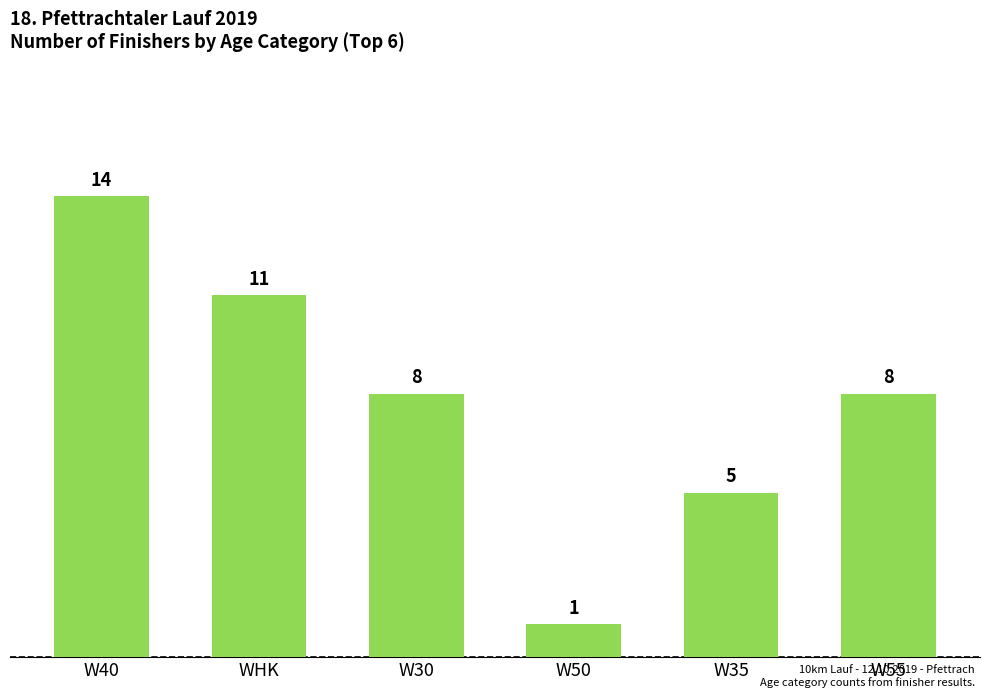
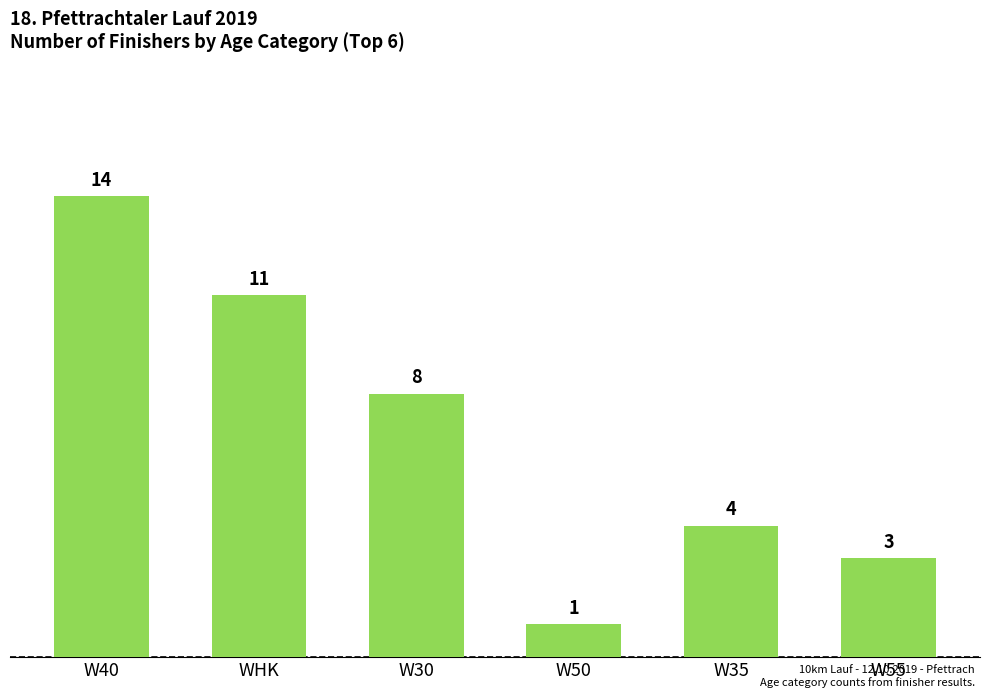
  {
    "W40": 14,
    "WHK": 11,
    "W30": 8,
    "W50": 1,
-   "W35": 5,
-   "W55": 8
+   "W35": 4,
+   "W55": 3
  }
